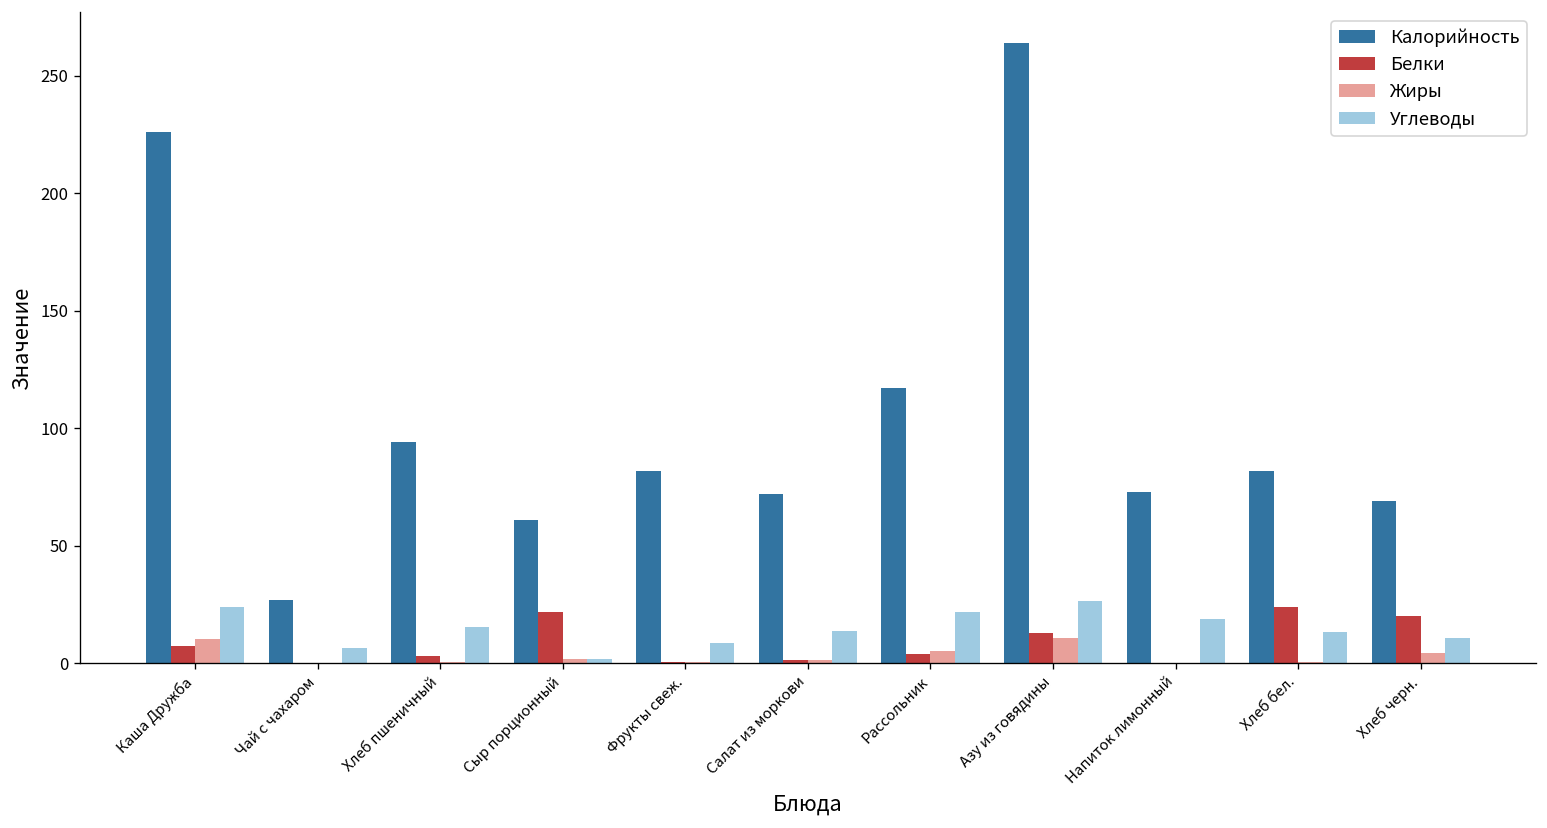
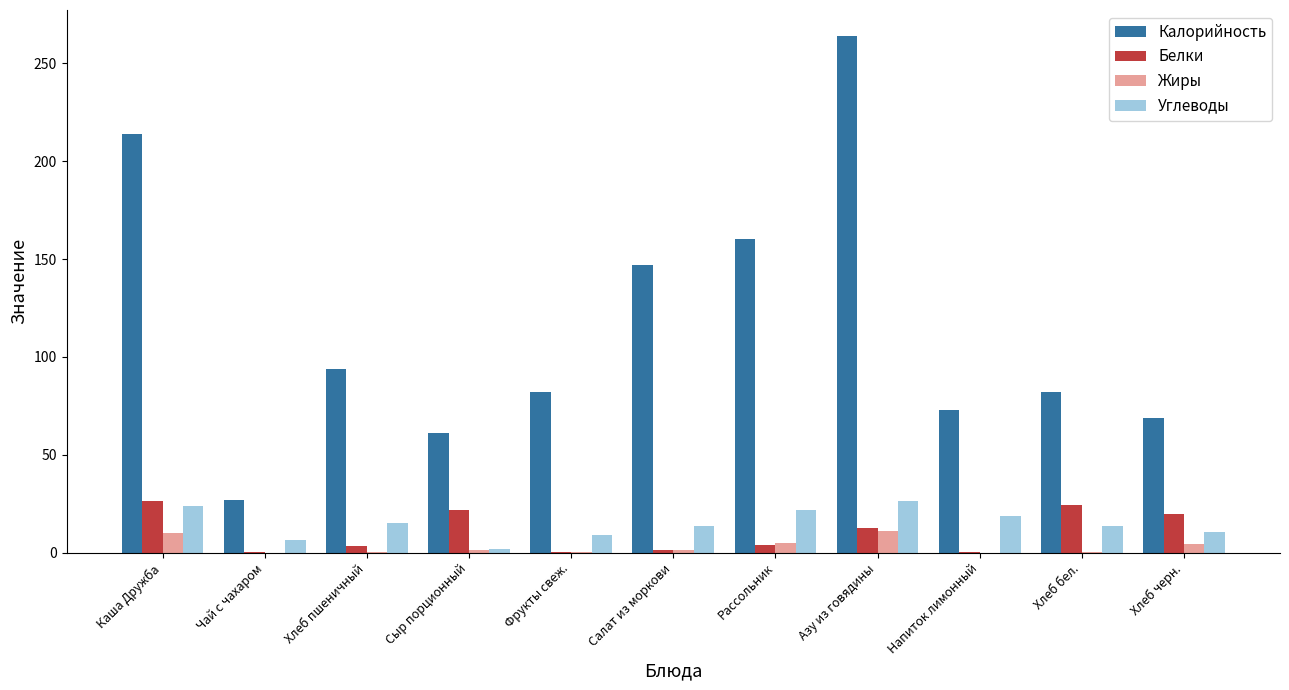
  {
    "Калорийность": {
-     "Каша Дружба": 226,
+     "Каша Дружба": 214,
      "Чай с чахаром": 27,
      "Хлеб пшеничный": 94,
      "Сыр порционный": 61,
      "Фрукты свеж.": 82,
-     "Салат из моркови": 72,
-     "Рассольник": 117,
+     "Салат из моркови": 147,
+     "Рассольник": 160,
      "Азу из говядины": 264,
      "Напиток лимонный": 73,
      "Хлеб бел.": 82,
      "Хлеб черн.": 69
    },
    "Белки": {
-     "Каша Дружба": 7,
+     "Каша Дружба": 27,
      "Хлеб пшеничный": 3,
      "Сыр порционный": 22,
      "Рассольник": 4,
      "Азу из говядины": 13,
      "Хлеб бел.": 24,
      "Хлеб черн.": 20
    },
    "Жиры": {
      "Каша Дружба": 10,
      "Чай с чахаром": 0,
      "Сыр порционный": 2,
      "Рассольник": 5,
      "Азу из говядины": 11,
      "Хлеб черн.": 4
    },
    "Углеводы": {
      "Каша Дружба": 24,
      "Чай с чахаром": 7,
      "Хлеб пшеничный": 15,
      "Сыр порционный": 2,
      "Фрукты свеж.": 9,
      "Салат из моркови": 14,
      "Рассольник": 22,
      "Азу из говядины": 27,
      "Напиток лимонный": 19,
      "Хлеб бел.": 13,
      "Хлеб черн.": 11
    }
  }
